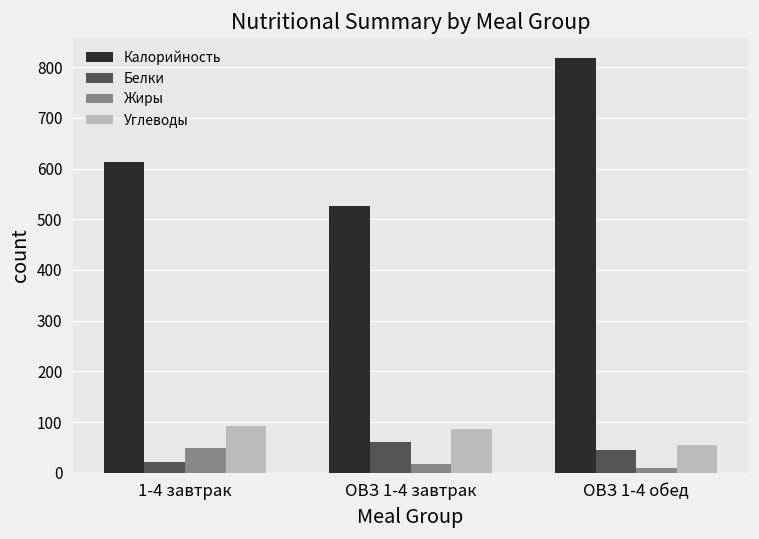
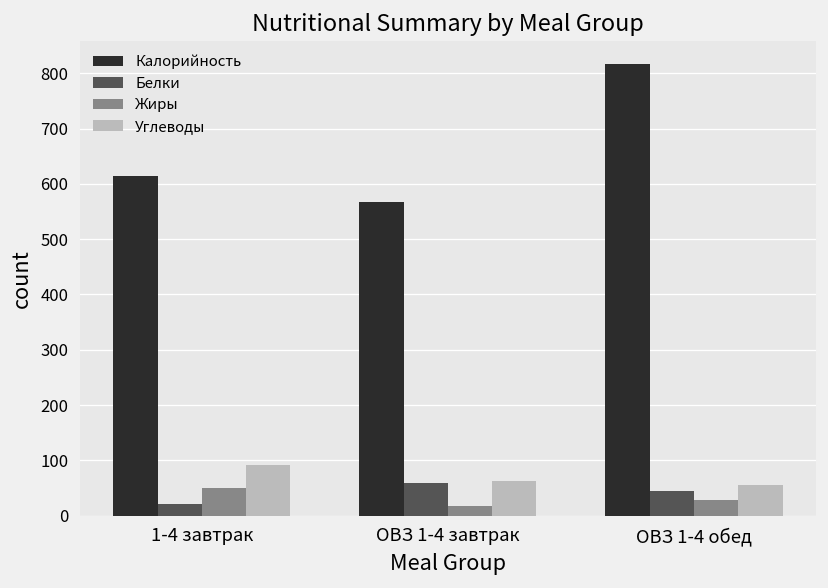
  {
    "Калорийность": {
      "1-4 завтрак": 610,
-     "ОВЗ 1-4 завтрак": 530,
+     "ОВЗ 1-4 завтрак": 570,
      "ОВЗ 1-4 обед": 820
    },
    "Белки": {
      "1-4 завтрак": 20,
      "ОВЗ 1-4 завтрак": 60,
      "ОВЗ 1-4 обед": 40
    },
    "Жиры": {
      "1-4 завтрак": 50,
      "ОВЗ 1-4 завтрак": 20,
-     "ОВЗ 1-4 обед": 10
+     "ОВЗ 1-4 обед": 30
    },
    "Углеводы": {
      "1-4 завтрак": 90,
-     "ОВЗ 1-4 завтрак": 90,
+     "ОВЗ 1-4 завтрак": 60,
      "ОВЗ 1-4 обед": 60
    }
  }
